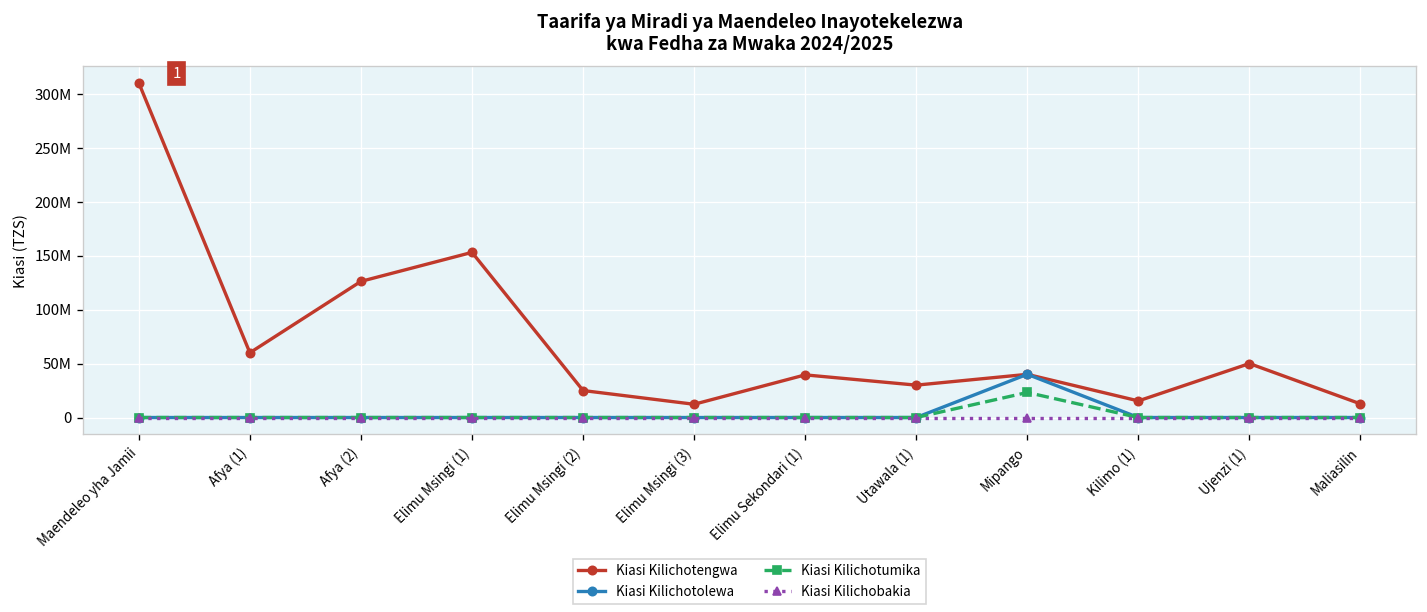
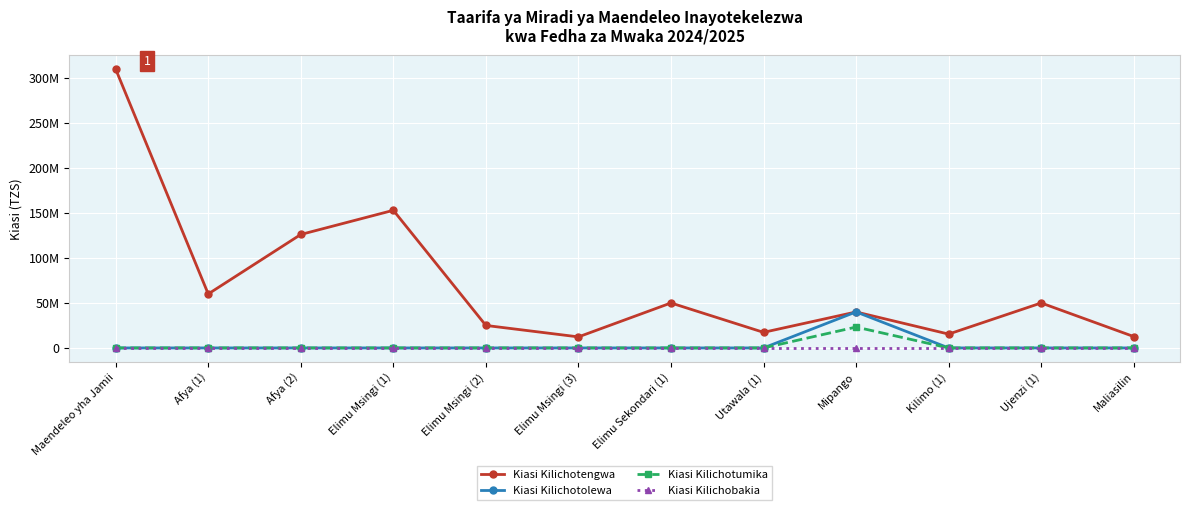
  {
    "Kiasi Kilichotengwa": {
      "Maendeleo yha Jamii": 310000000,
      "Afya (1)": 60000000,
      "Afya (2)": 130000000,
      "Elimu Msingi (1)": 150000000,
      "Elimu Msingi (2)": 30000000,
      "Elimu Msingi (3)": 10000000,
-     "Elimu Sekondari (1)": 40000000,
-     "Utawala (1)": 30000000,
+     "Elimu Sekondari (1)": 50000000,
+     "Utawala (1)": 20000000,
      "Kilimo (1)": 20000000,
      "Ujenzi (1)": 50000000,
      "Maliasilin": 10000000
    },
    "Kiasi Kilichotumika": {
      "Mipango": 20000000
    },
    "Kiasi Kilichobakia": {
      "Mipango": 0
    }
  }
